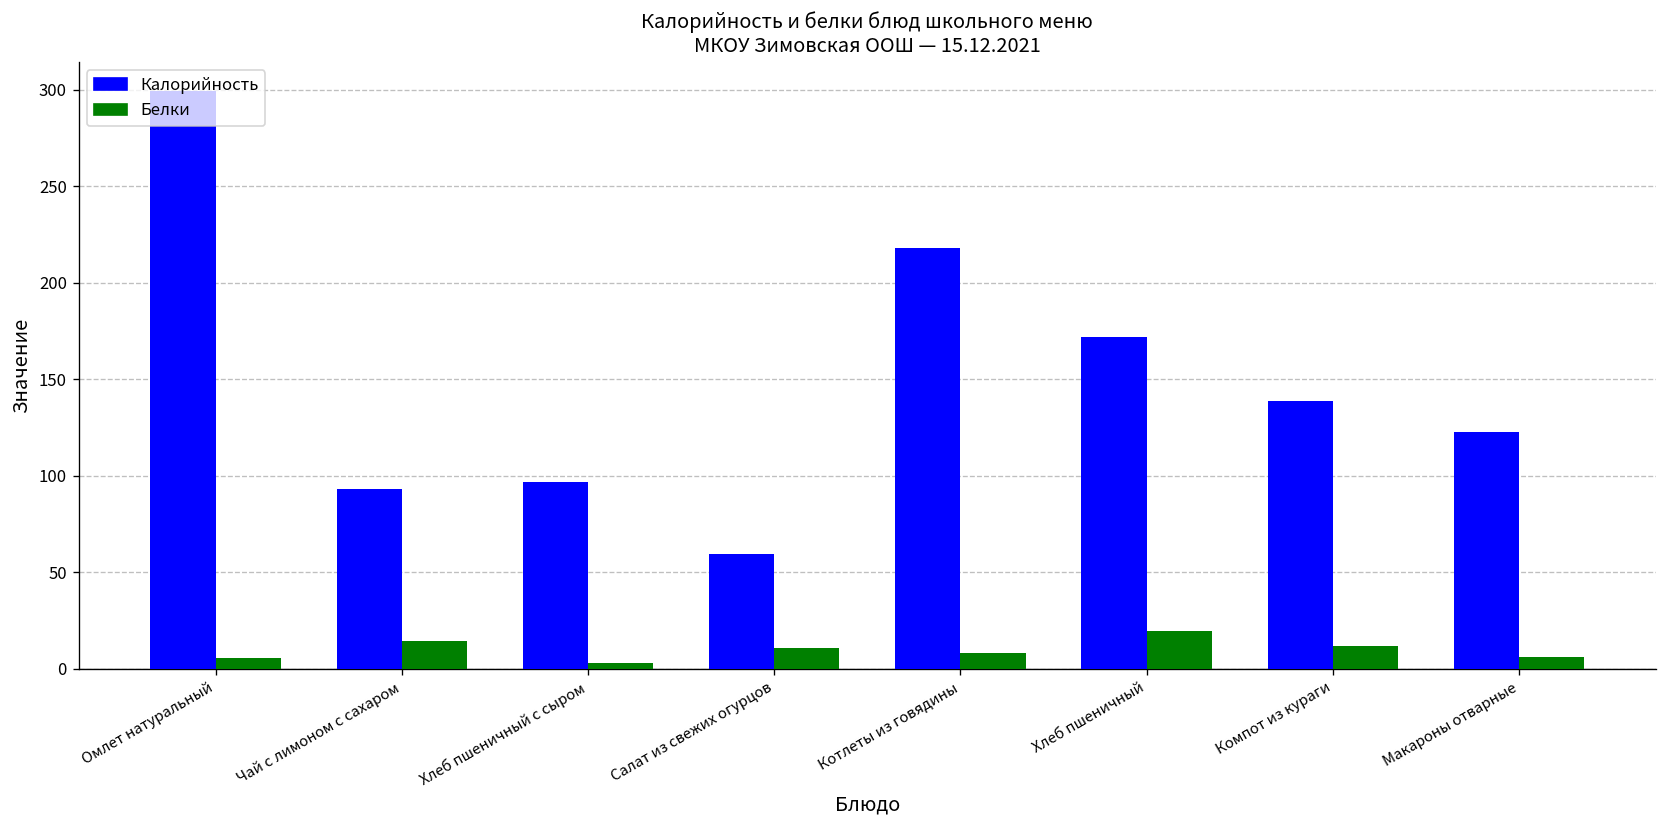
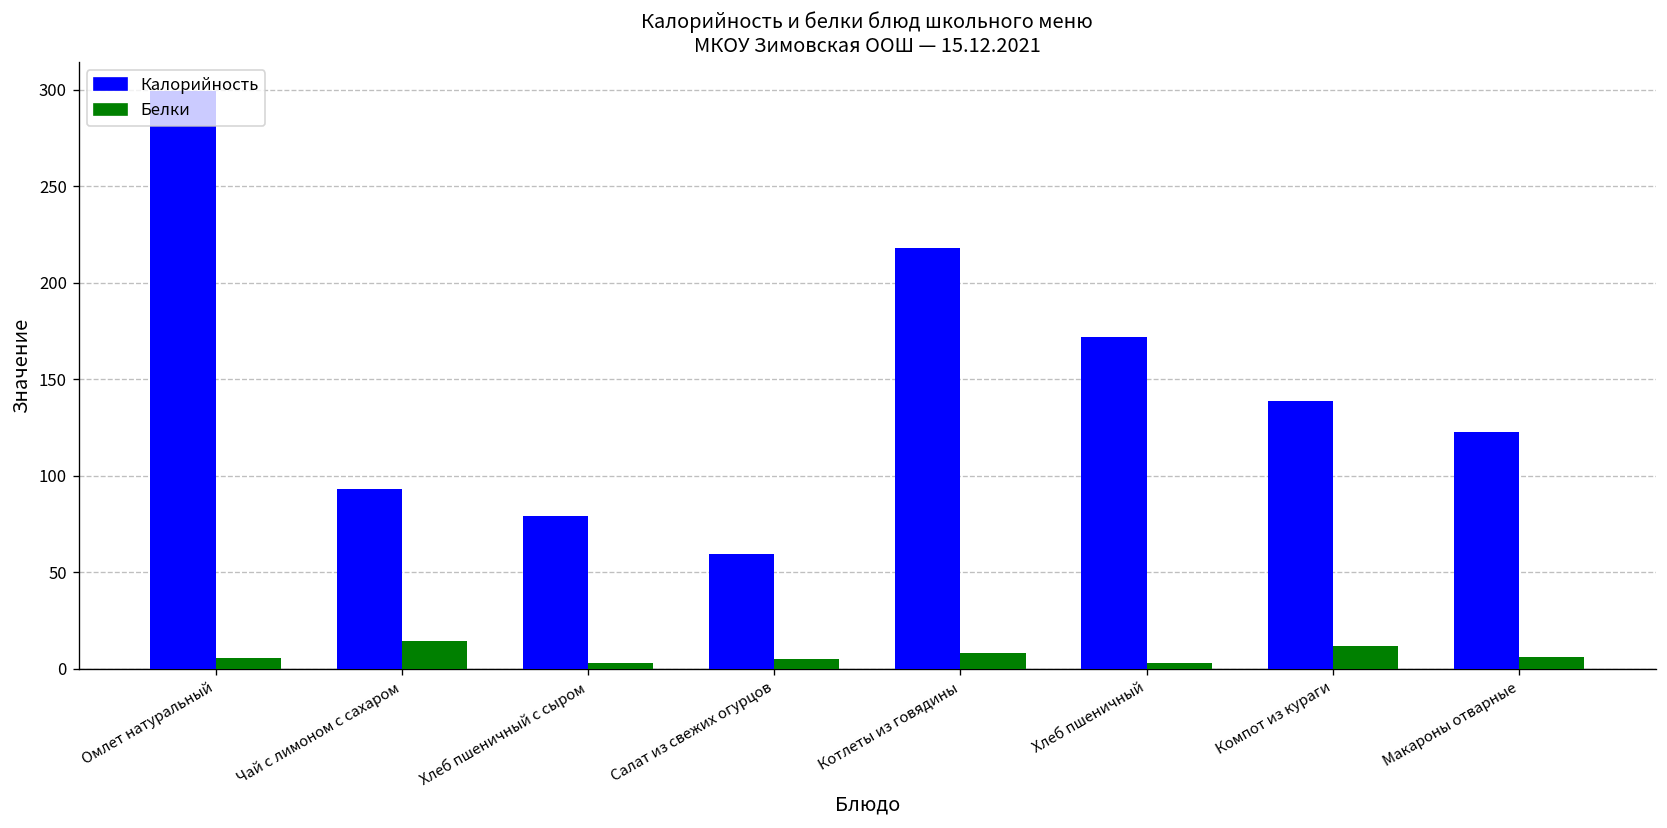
  {
    "Калорийность": {
      "Чай с лимоном с сахаром": 93,
-     "Хлеб пшеничный с сыром": 97,
+     "Хлеб пшеничный с сыром": 79,
      "Салат из свежих огурцов": 60,
      "Котлеты из говядины": 218,
      "Хлеб пшеничный": 172,
      "Компот из кураги": 139,
      "Макароны отварные": 123
    },
    "Белки": {
      "Омлет натуральный": 6,
      "Чай с лимоном с сахаром": 14,
      "Хлеб пшеничный с сыром": 3,
-     "Салат из свежих огурцов": 11,
+     "Салат из свежих огурцов": 5,
      "Котлеты из говядины": 9,
-     "Хлеб пшеничный": 20,
+     "Хлеб пшеничный": 3,
      "Компот из кураги": 12,
      "Макароны отварные": 6
    }
  }
